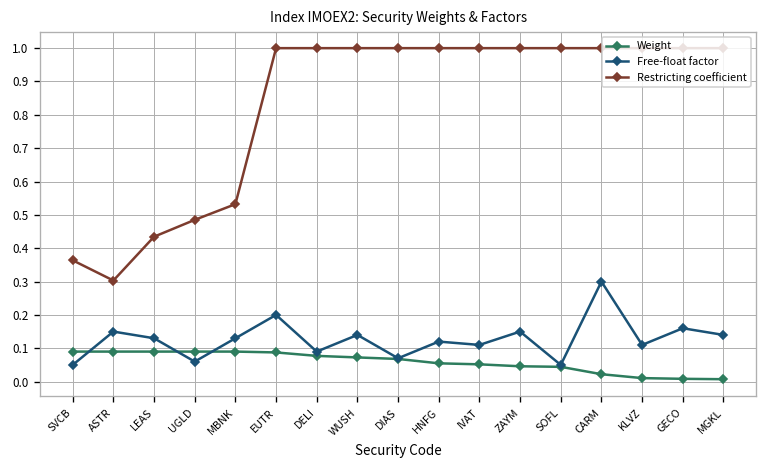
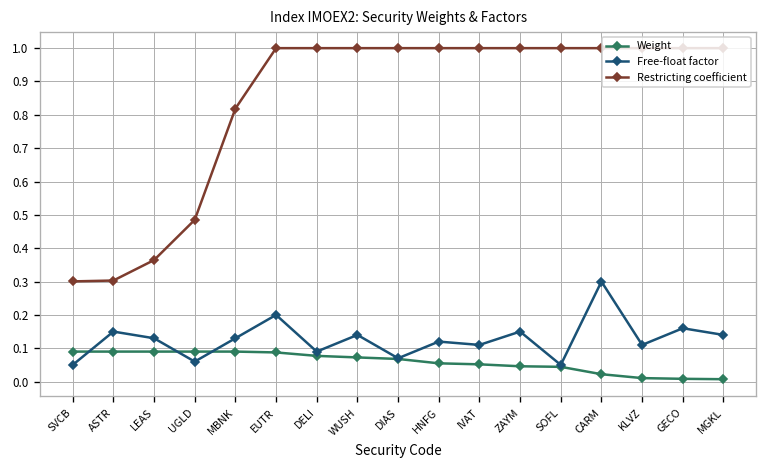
  {
    "Restricting coefficient": {
-     "SVCB": 0.36,
+     "SVCB": 0.30,
      "ASTR": 0.30,
-     "LEAS": 0.43,
+     "LEAS": 0.36,
      "UGLD": 0.49,
-     "MBNK": 0.53,
+     "MBNK": 0.82,
      "EUTR": 1.00,
      "DELI": 1.00,
      "WUSH": 1.00,
      "DIAS": 1.00,
      "HNFG": 1.00,
      "IVAT": 1.00,
      "ZAYM": 1.00,
      "SOFL": 1.00
    }
  }
